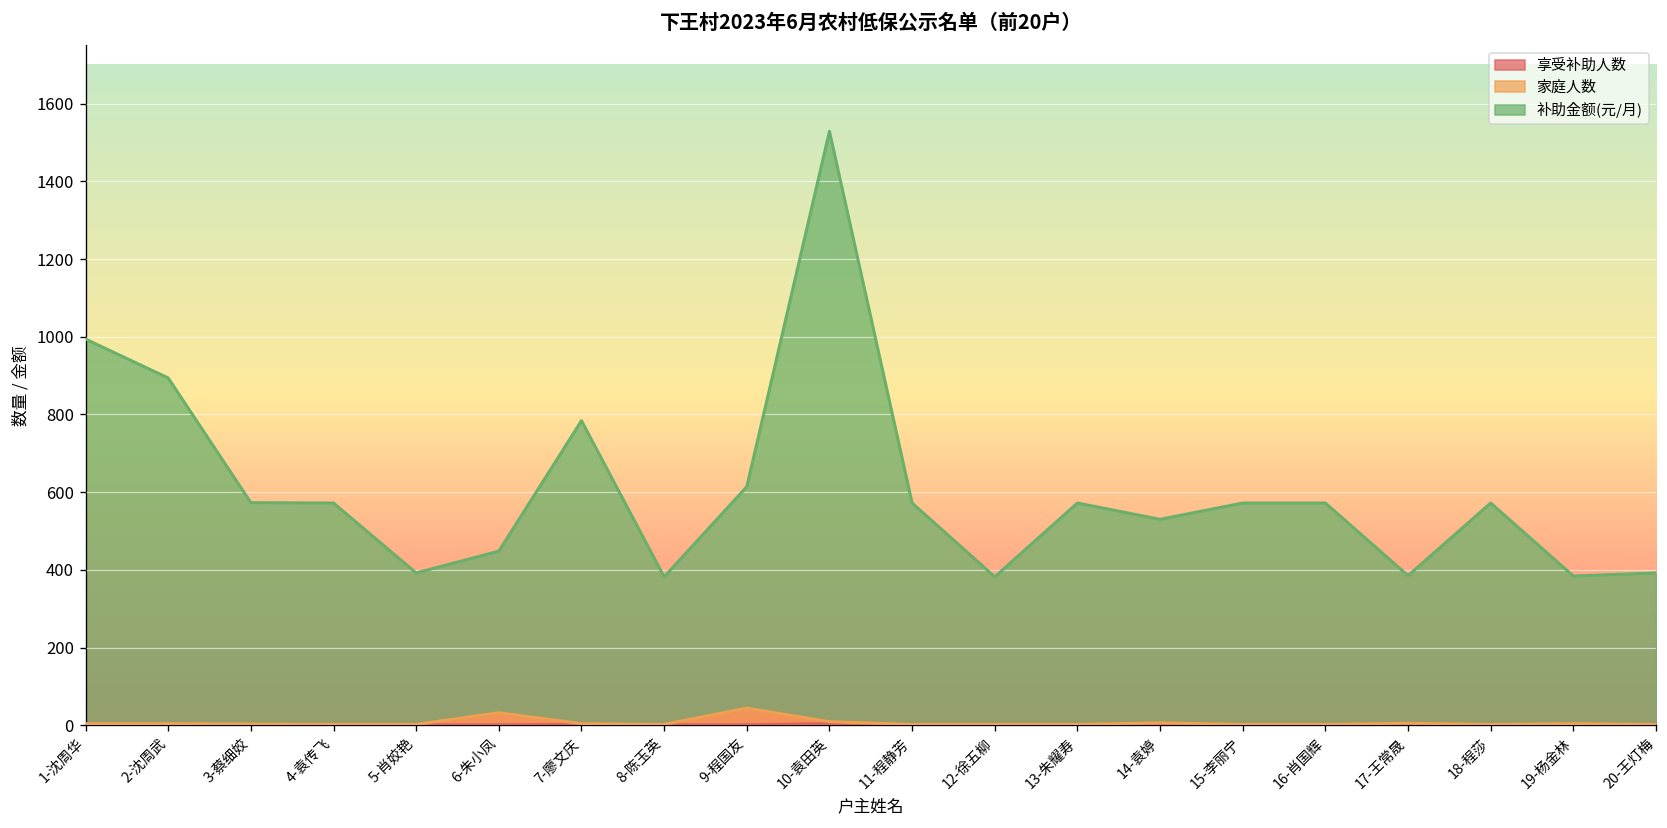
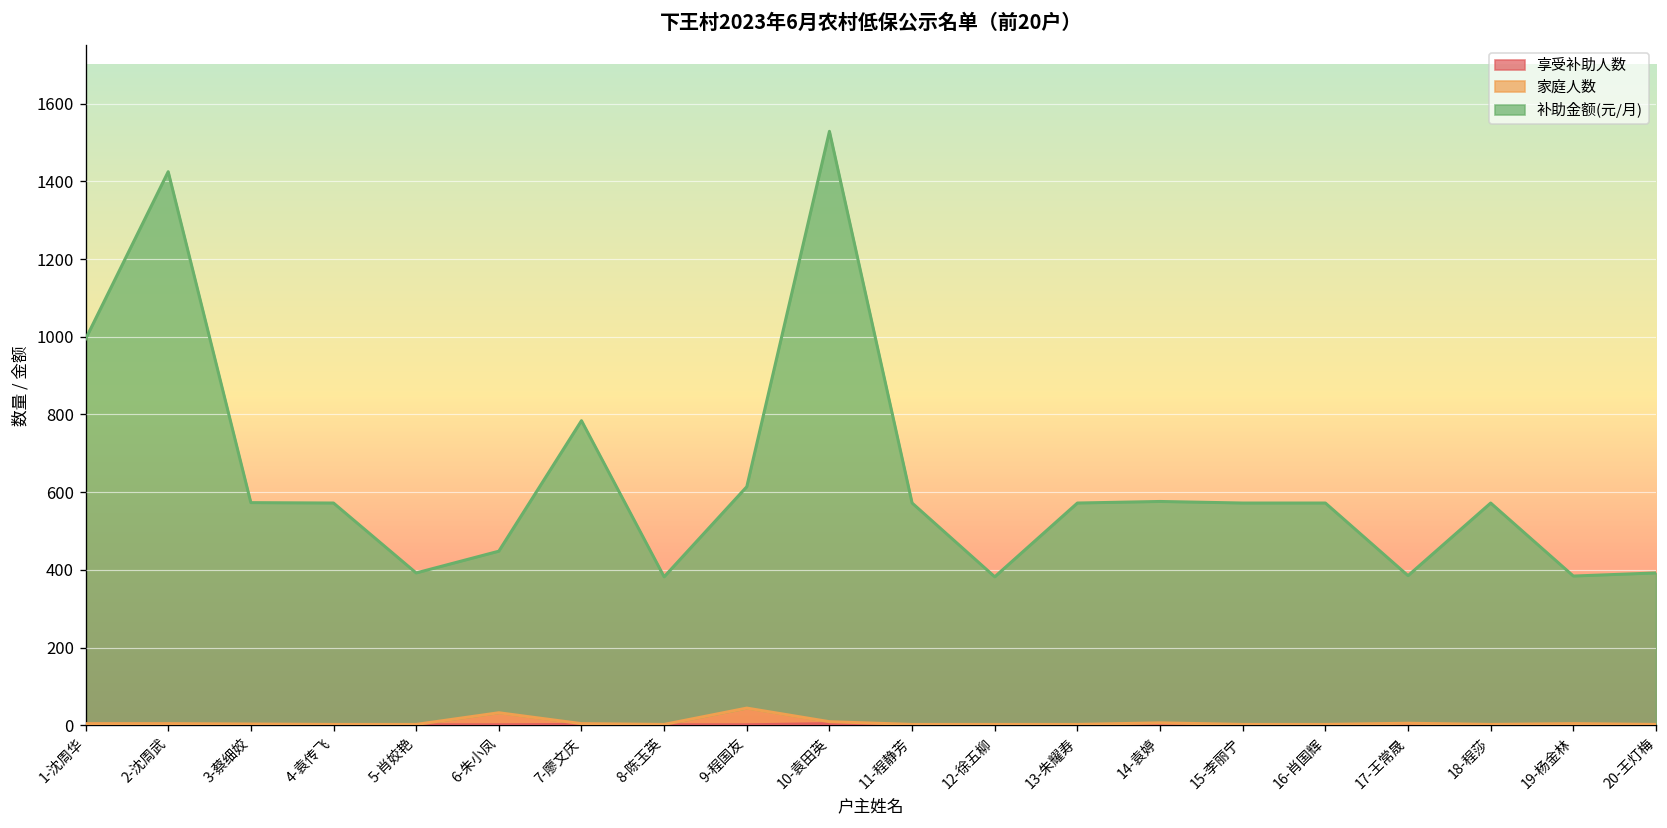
  {
    "享受补助人数": {
      "6-朱小凤": 0,
      "9-程国友": 0
    },
    "家庭人数": {
      "6-朱小凤": 30,
      "9-程国友": 40
    },
    "补助金额(元/月)": {
      "1-沈周华": 990,
-     "2-沈周武": 890,
+     "2-沈周武": 1420,
      "3-蔡细姣": 570,
      "4-袁传飞": 570,
      "5-肖姣艳": 390,
      "6-朱小凤": 420,
      "7-廖文庆": 780,
      "8-陈玉英": 380,
      "9-程国友": 570,
      "10-袁田英": 1520,
      "11-程静芳": 570,
      "12-徐五柳": 380,
      "13-朱耀寿": 570,
-     "14-袁婷": 520,
+     "14-袁婷": 570,
      "15-李丽宁": 570,
      "16-肖国辉": 570,
      "17-王常晟": 380,
      "18-程莎": 570,
      "19-杨金林": 380,
      "20-王灯梅": 390
    }
  }
